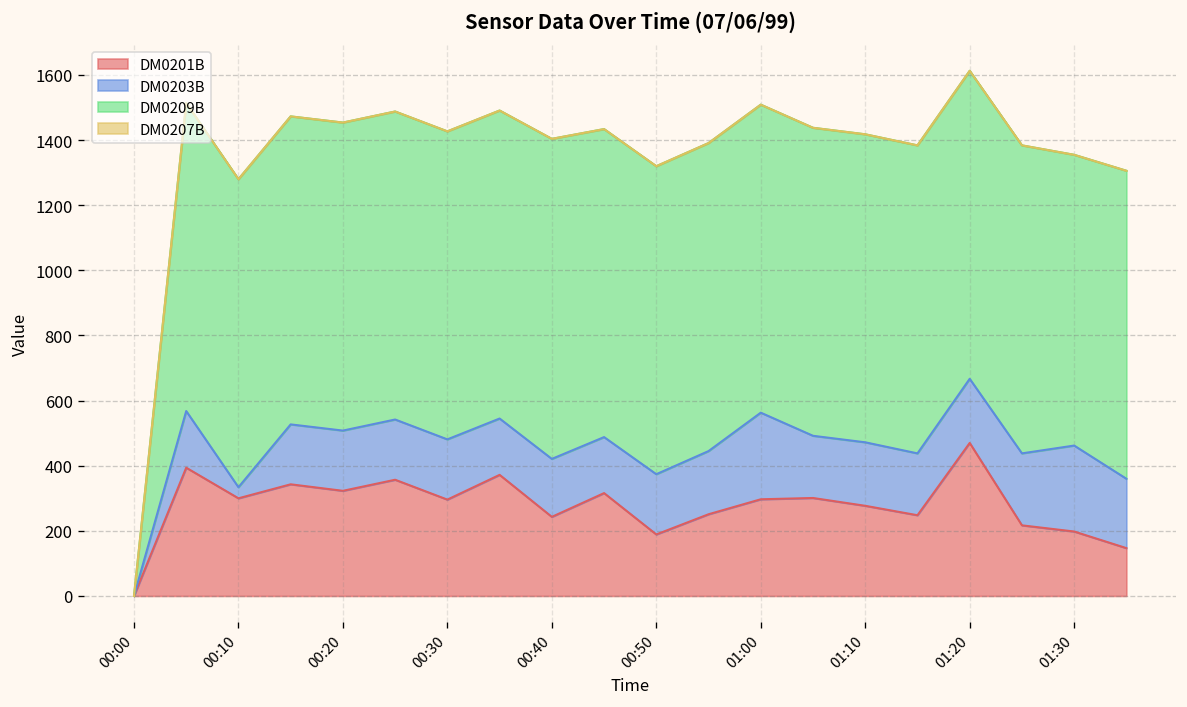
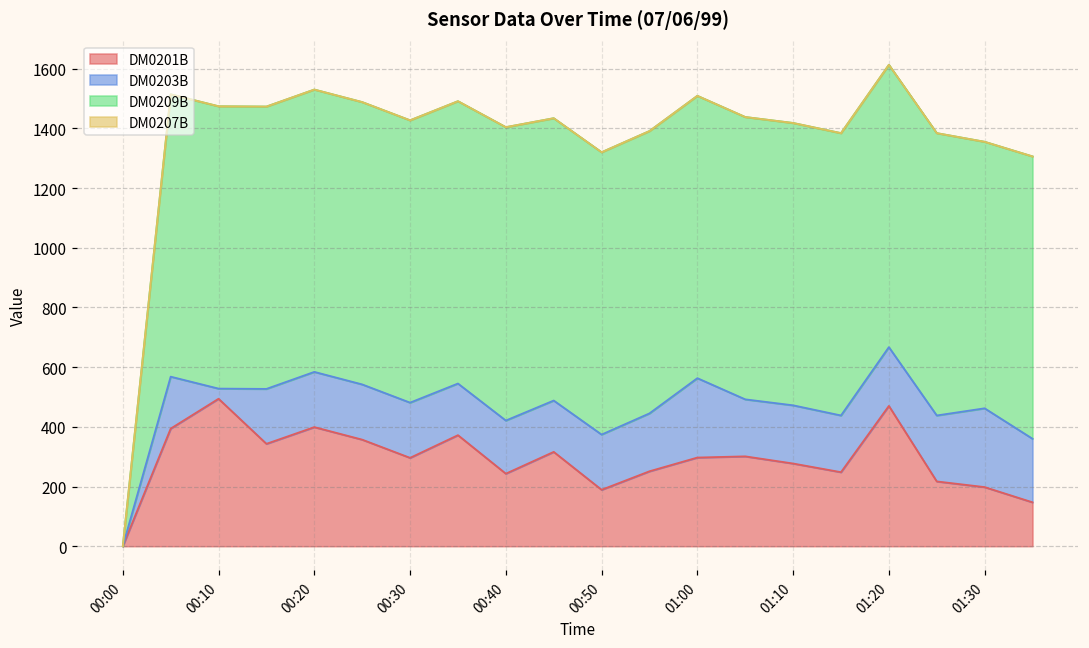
  {
    "DM0201B": {
-     "00:10": 300,
-     "00:20": 320,
+     "00:10": 490,
+     "00:20": 400,
      "00:30": 300,
      "00:40": 240,
      "00:50": 190,
      "01:00": 300,
      "01:10": 280,
      "01:20": 470,
      "01:30": 200
    },
    "DM0203B": {
      "00:10": 30,
      "00:20": 190,
      "00:30": 190,
      "00:40": 180,
      "00:50": 190,
      "01:00": 270,
      "01:10": 200,
      "01:20": 200,
      "01:30": 260
    }
  }
